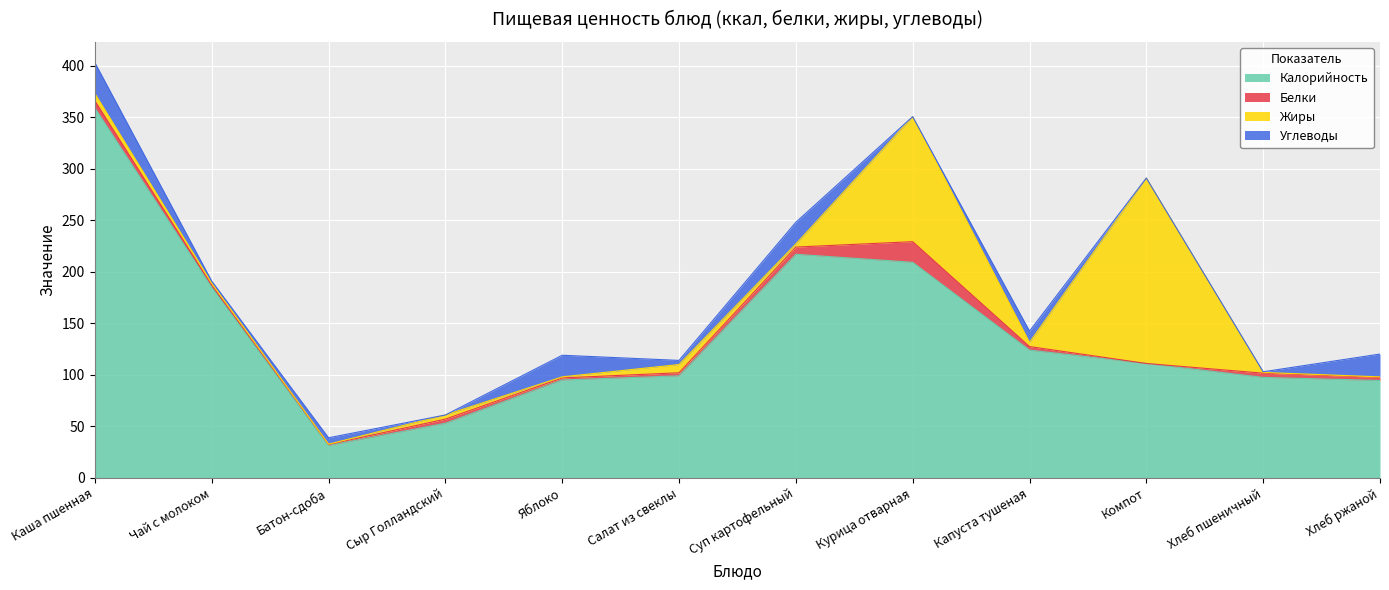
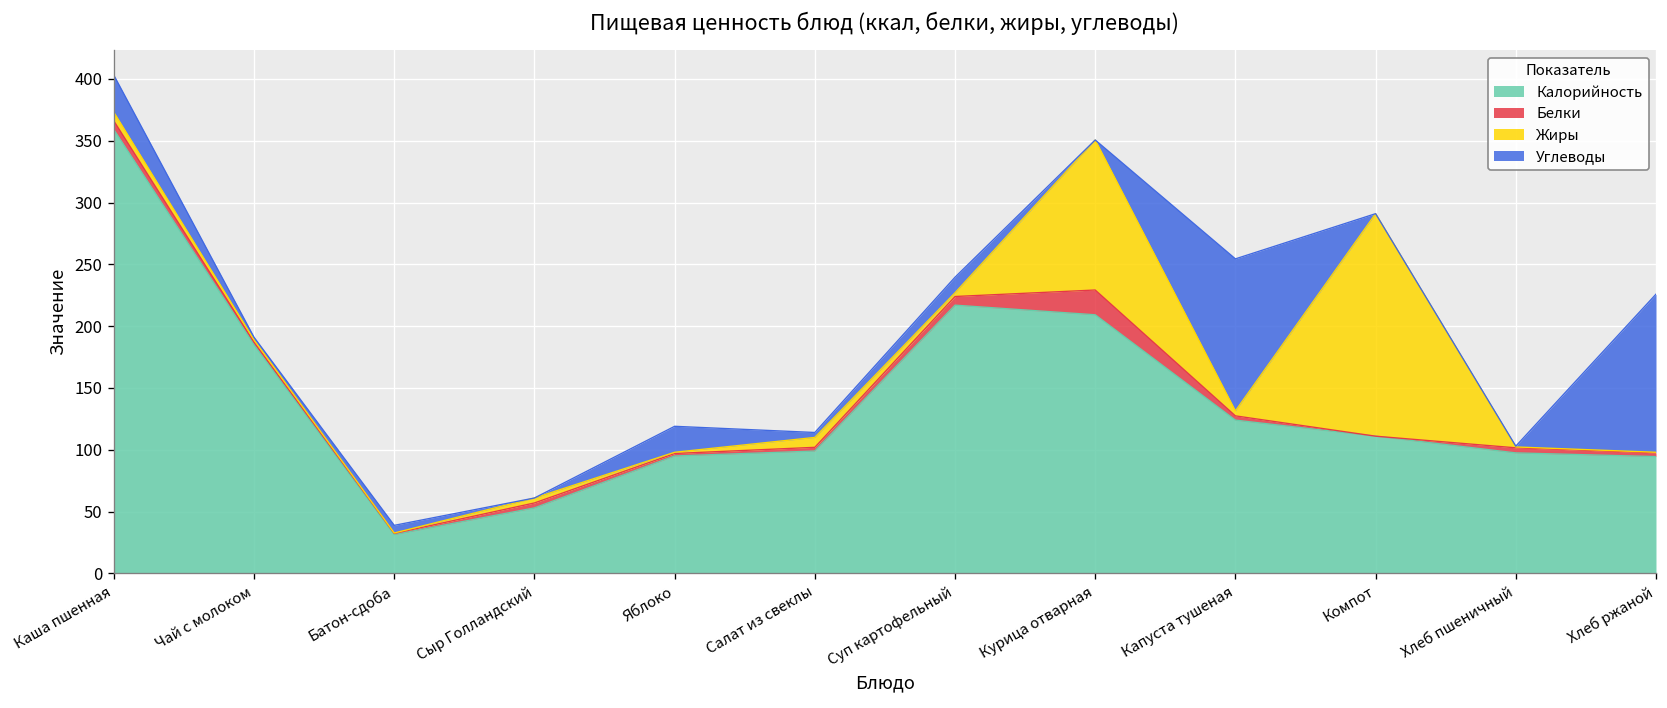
  {
    "Калорийность": {
      "Каша пшенная": 359,
      "Сыр Голландский": 53,
      "Салат из свеклы": 99,
      "Суп картофельный": 217,
      "Курица отварная": 209,
      "Капуста тушеная": 124,
      "Хлеб пшеничный": 98,
      "Хлеб ржаной": 95
    },
    "Белки": {
      "Каша пшенная": 7,
      "Сыр Голландский": 4,
      "Салат из свеклы": 3,
      "Суп картофельный": 7,
      "Курица отварная": 20,
      "Капуста тушеная": 3
    },
    "Жиры": {
      "Каша пшенная": 7,
      "Салат из свеклы": 8,
      "Суп картофельный": 3,
      "Капуста тушеная": 4
    },
    "Углеводы": {
      "Каша пшенная": 30,
      "Батон-сдоба": 6,
      "Яблоко": 21,
      "Салат из свеклы": 4,
-     "Суп картофельный": 21,
-     "Капуста тушеная": 11,
-     "Хлеб ржаной": 22
+     "Суп картофельный": 13,
+     "Капуста тушеная": 123,
+     "Хлеб ржаной": 128
    }
  }
